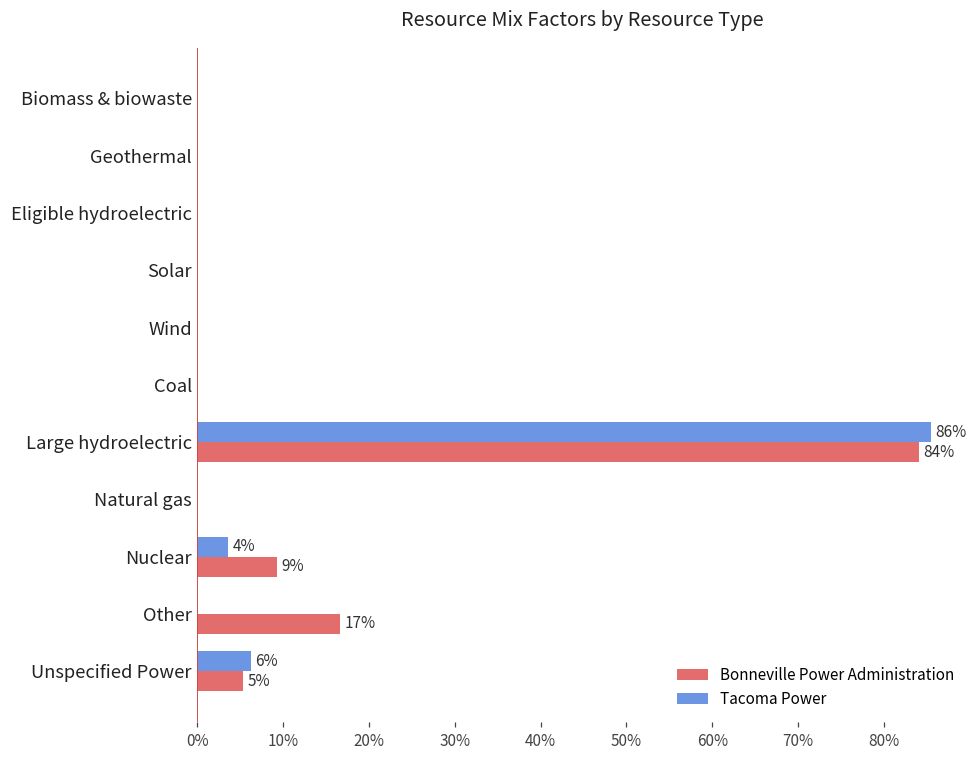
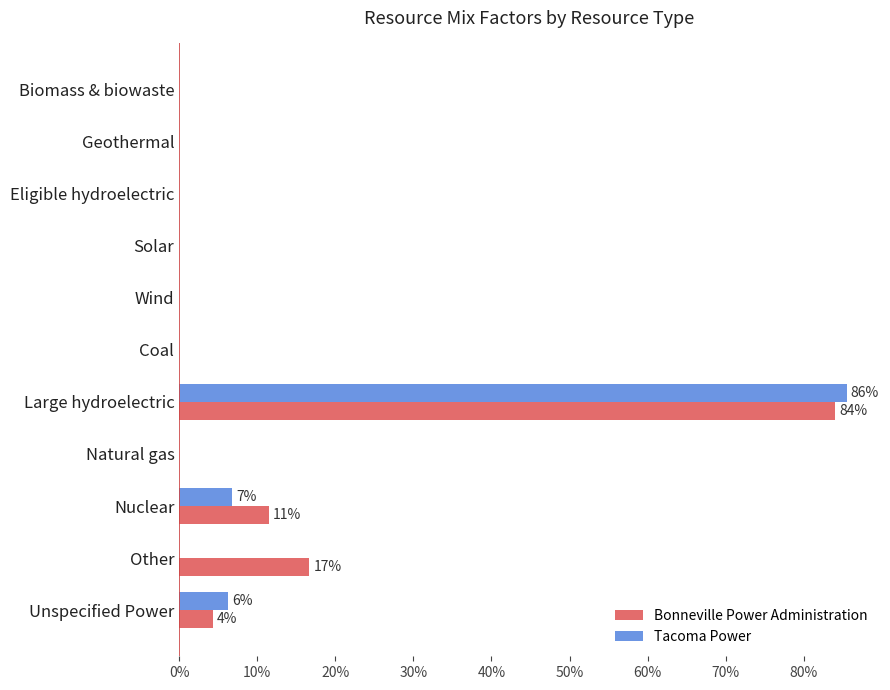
  {
    "Bonneville Power Administration": {
      "Large hydroelectric": "84%",
-     "Nuclear": "9%",
+     "Nuclear": "11%",
      "Other": "17%",
-     "Unspecified Power": "5%"
+     "Unspecified Power": "4%"
    },
    "Tacoma Power": {
      "Large hydroelectric": "86%",
-     "Nuclear": "4%",
+     "Nuclear": "7%",
      "Unspecified Power": "6%"
    }
  }
